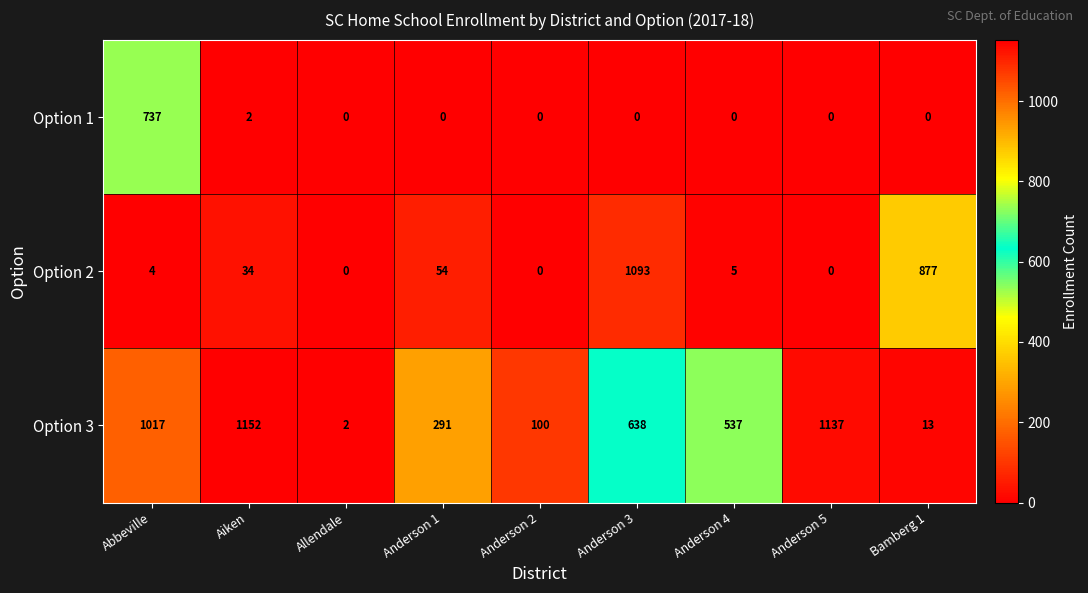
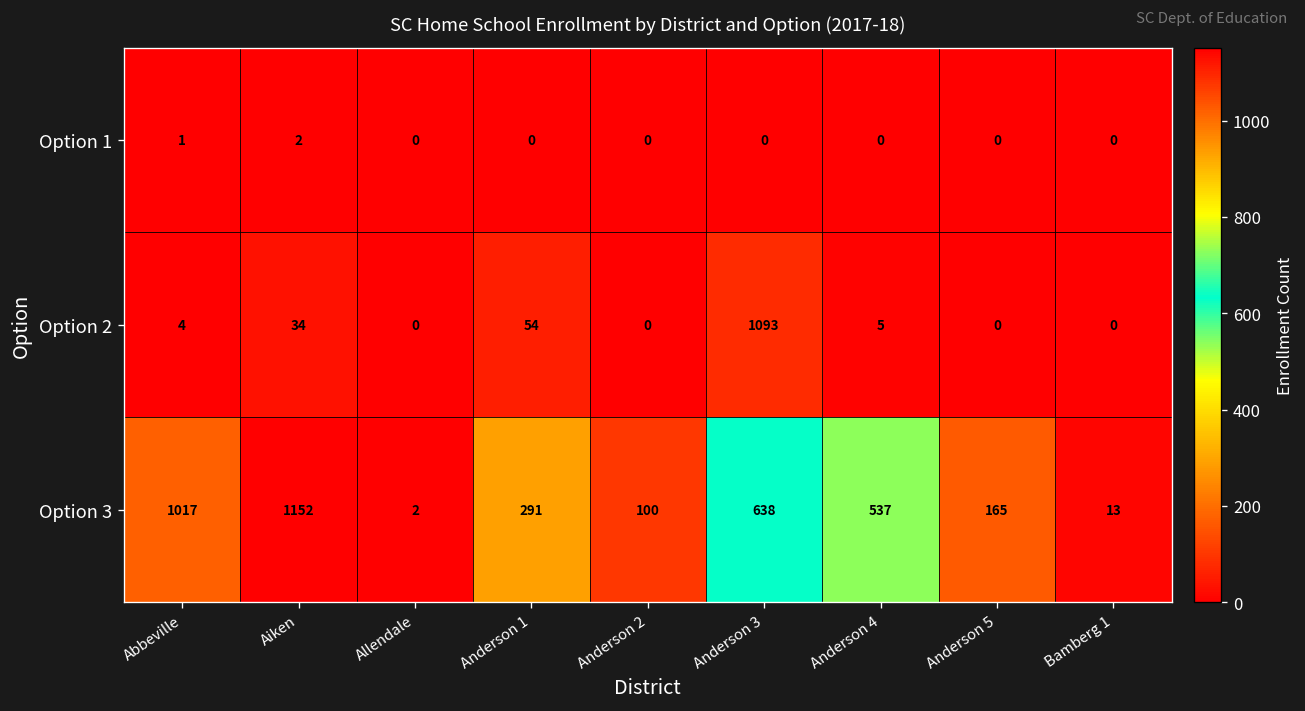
  {
    "Option 1": {
-     "Abbeville": 737,
+     "Abbeville": 1,
      "Aiken": 2,
      "Allendale": 0,
      "Anderson 1": 0,
      "Anderson 2": 0,
      "Anderson 3": 0,
      "Anderson 4": 0,
      "Anderson 5": 0,
      "Bamberg 1": 0
    },
    "Option 2": {
      "Abbeville": 4,
      "Aiken": 34,
      "Allendale": 0,
      "Anderson 1": 54,
      "Anderson 2": 0,
      "Anderson 3": 1093,
      "Anderson 4": 5,
      "Anderson 5": 0,
-     "Bamberg 1": 877
+     "Bamberg 1": 0
    },
    "Option 3": {
      "Abbeville": 1017,
      "Aiken": 1152,
      "Allendale": 2,
      "Anderson 1": 291,
      "Anderson 2": 100,
      "Anderson 3": 638,
      "Anderson 4": 537,
-     "Anderson 5": 1137,
+     "Anderson 5": 165,
      "Bamberg 1": 13
    }
  }
